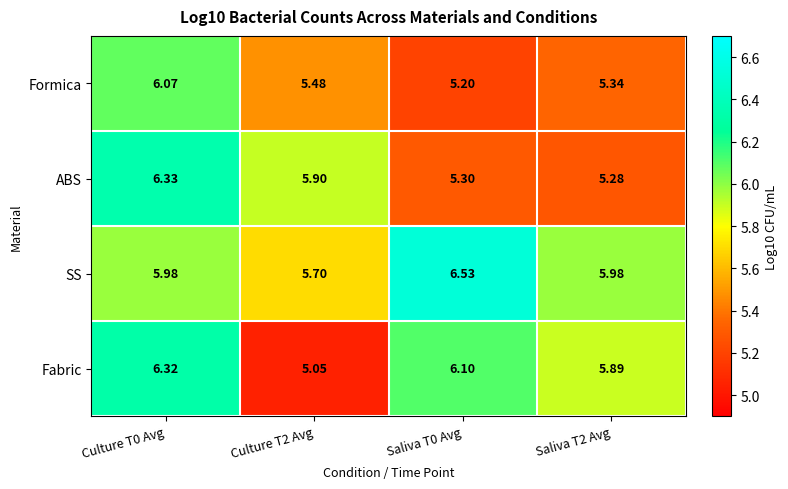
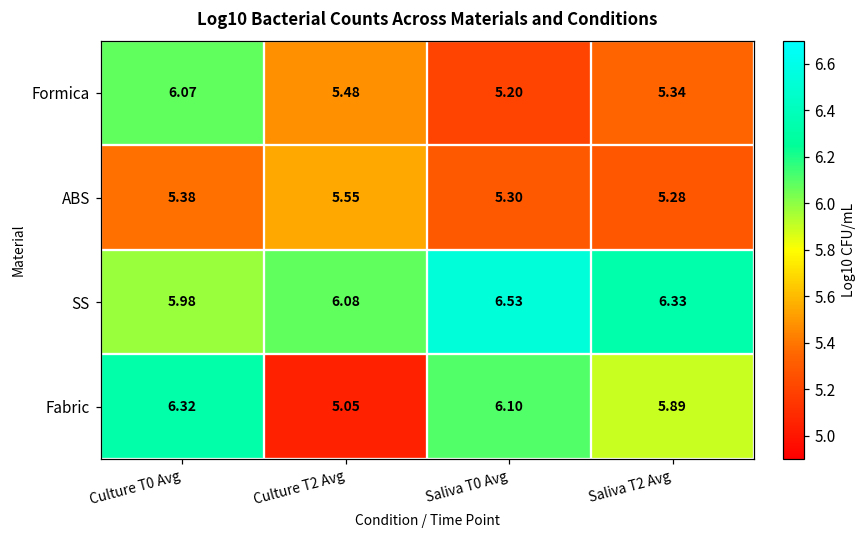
  {
    "Formica": {
      "Culture T0 Avg": 6.07,
      "Culture T2 Avg": 5.48,
      "Saliva T0 Avg": 5.20,
      "Saliva T2 Avg": 5.34
    },
    "ABS": {
-     "Culture T0 Avg": 6.33,
-     "Culture T2 Avg": 5.90,
+     "Culture T0 Avg": 5.38,
+     "Culture T2 Avg": 5.55,
      "Saliva T0 Avg": 5.30,
      "Saliva T2 Avg": 5.28
    },
    "SS": {
      "Culture T0 Avg": 5.98,
-     "Culture T2 Avg": 5.70,
+     "Culture T2 Avg": 6.08,
      "Saliva T0 Avg": 6.53,
-     "Saliva T2 Avg": 5.98
+     "Saliva T2 Avg": 6.33
    },
    "Fabric": {
      "Culture T0 Avg": 6.32,
      "Culture T2 Avg": 5.05,
      "Saliva T0 Avg": 6.10,
      "Saliva T2 Avg": 5.89
    }
  }
